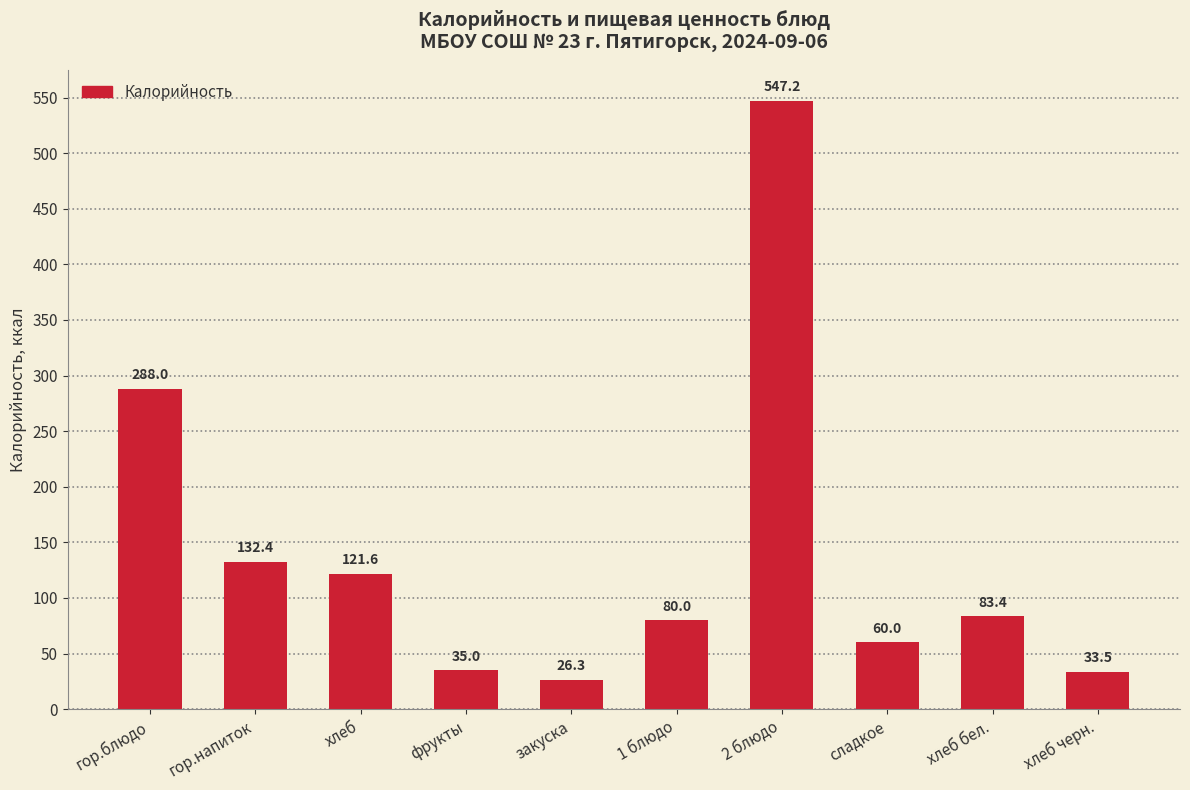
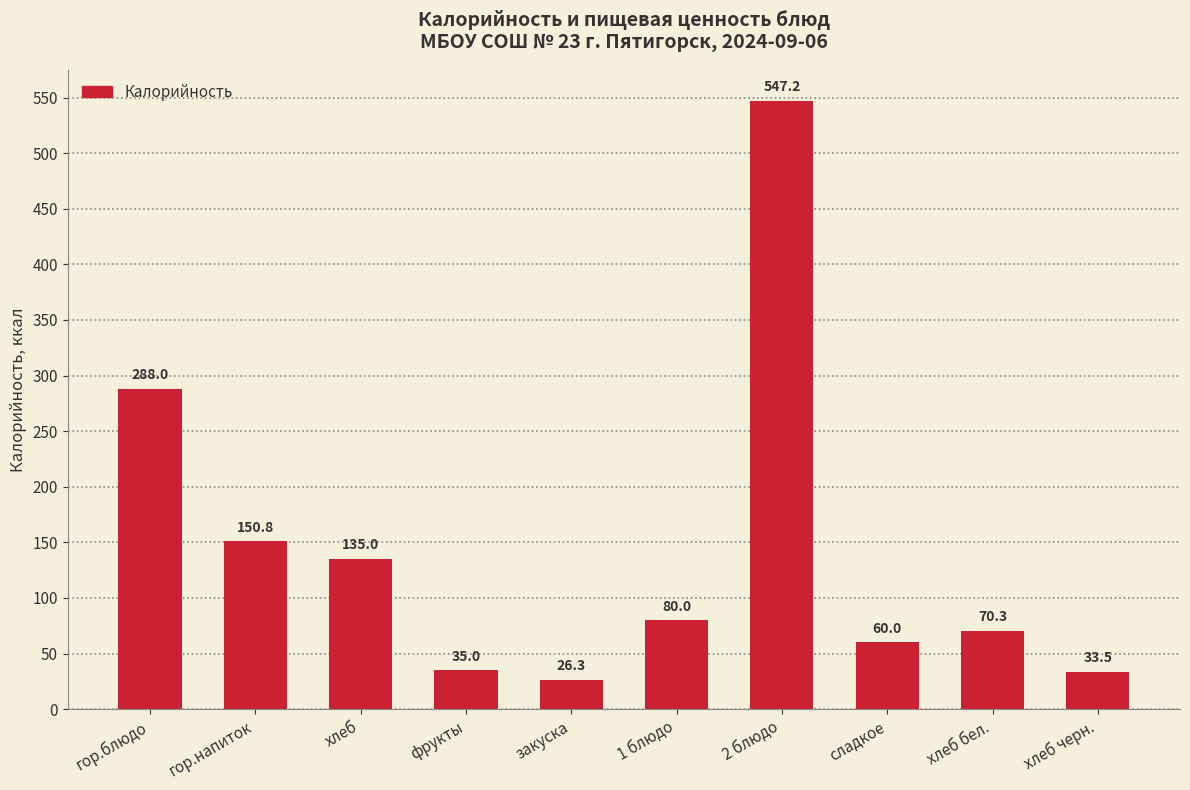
  {
    "гор.блюдо": 288.0,
-   "гор.напиток": 132.4,
-   "хлеб": 121.6,
+   "гор.напиток": 150.8,
+   "хлеб": 135.0,
    "фрукты": 35.0,
    "закуска": 26.3,
    "1 блюдо": 80.0,
    "2 блюдо": 547.2,
    "сладкое": 60.0,
-   "хлеб бел.": 83.4,
+   "хлеб бел.": 70.3,
    "хлеб черн.": 33.5
  }
